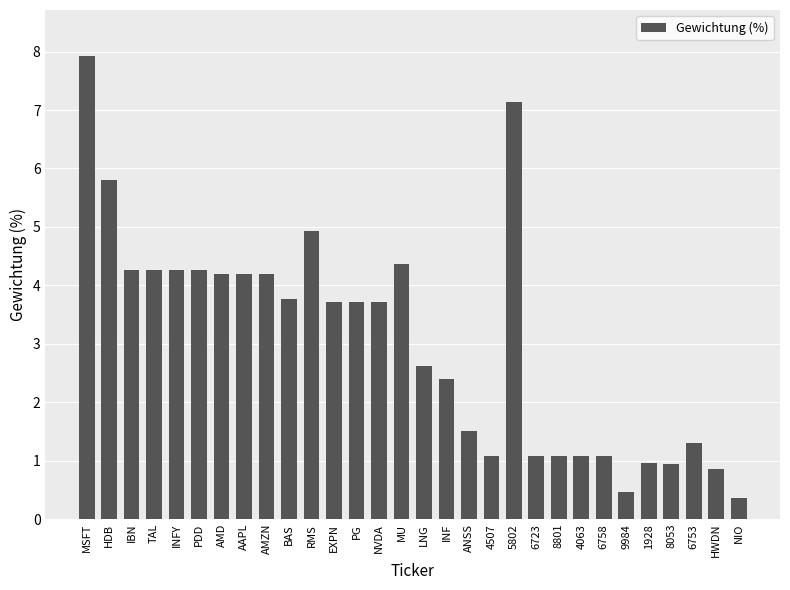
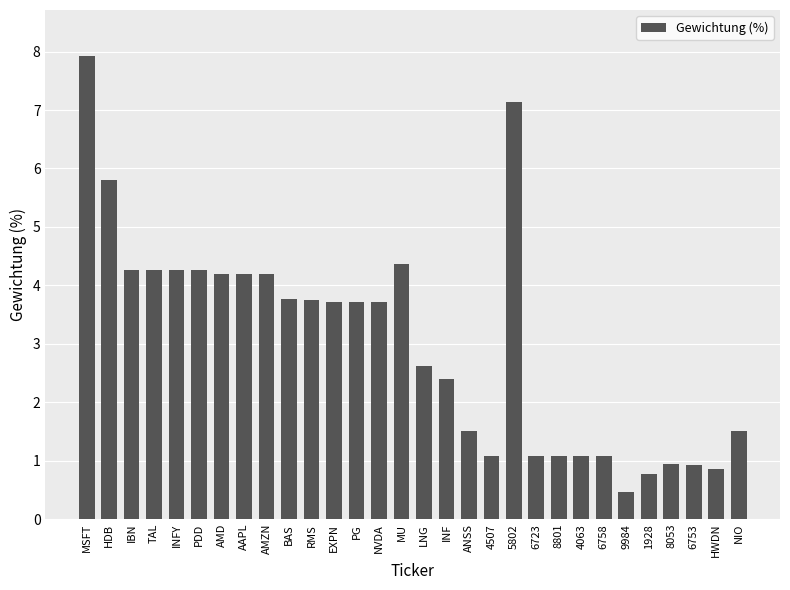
  {
    "MSFT": 7.9,
    "HDB": 5.8,
    "IBN": 4.3,
    "TAL": 4.3,
    "INFY": 4.3,
    "PDD": 4.3,
    "AMD": 4.2,
    "AAPL": 4.2,
    "AMZN": 4.2,
    "BAS": 3.8,
-   "RMS": 4.9,
+   "RMS": 3.8,
    "EXPN": 3.7,
    "PG": 3.7,
    "NVDA": 3.7,
    "MU": 4.4,
    "LNG": 2.6,
    "INF": 2.4,
    "ANSS": 1.5,
    "4507": 1.1,
    "5802": 7.1,
    "6723": 1.1,
    "8801": 1.1,
    "4063": 1.1,
    "6758": 1.1,
    "9984": 0.5,
-   "1928": 1.0,
+   "1928": 0.8,
    "8053": 0.9,
-   "6753": 1.3,
+   "6753": 0.9,
    "HWDN": 0.9,
-   "NIO": 0.4
+   "NIO": 1.5
  }
